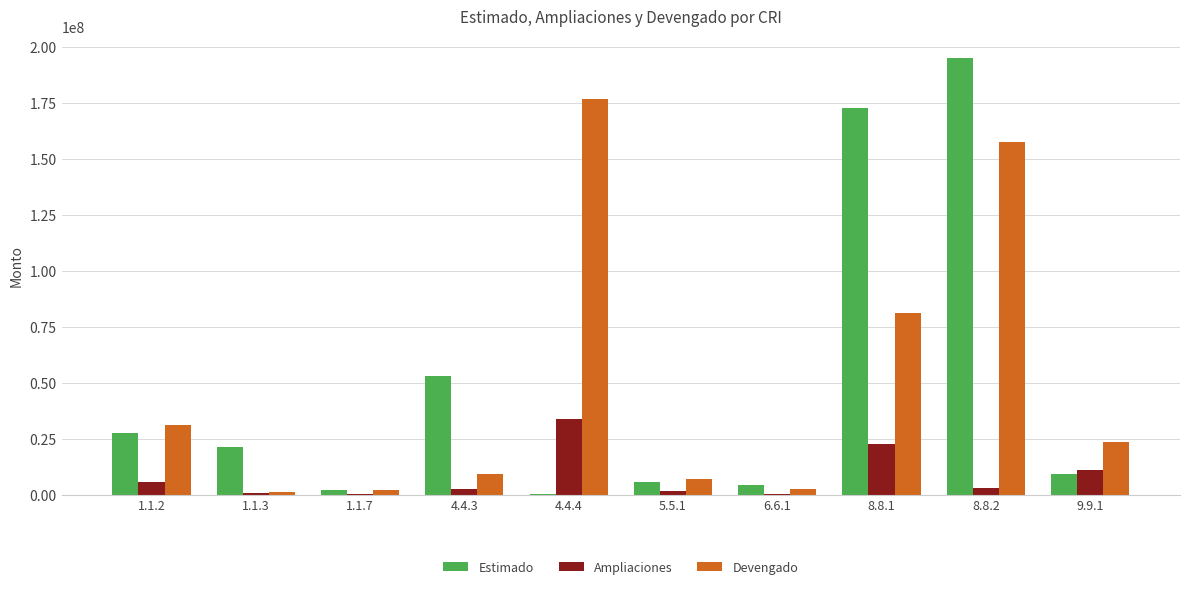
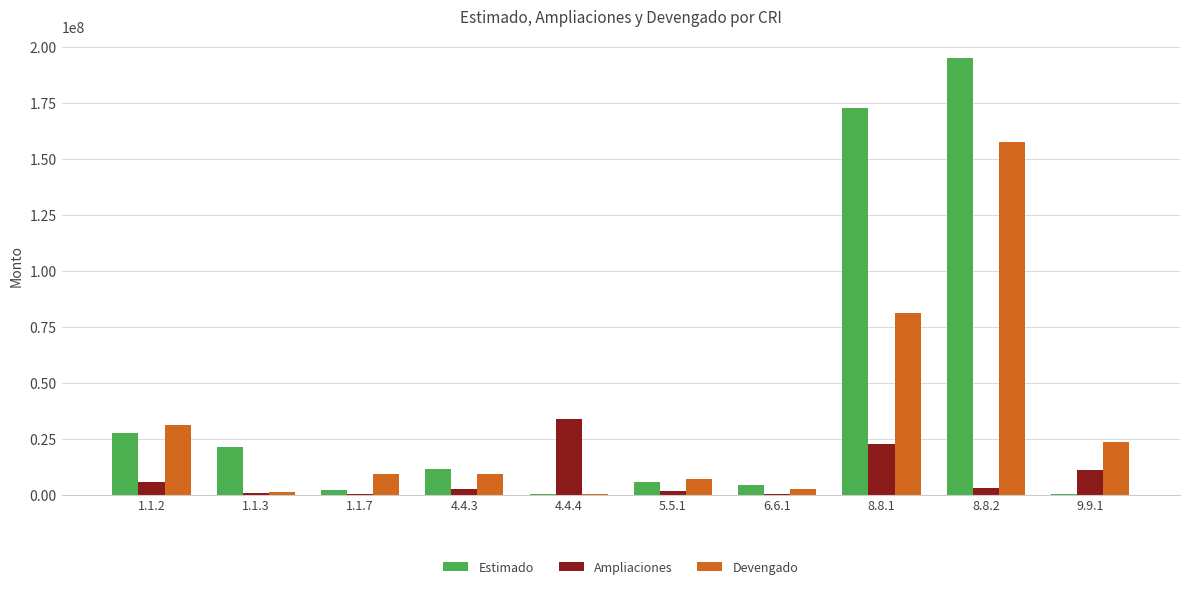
  {
    "Estimado": {
      "1.1.2": 28000000,
      "1.1.3": 21000000,
      "1.1.7": 2000000,
-     "4.4.3": 53000000,
+     "4.4.3": 12000000,
      "5.5.1": 6000000,
      "6.6.1": 4000000,
      "8.8.1": 173000000,
      "8.8.2": 195000000,
-     "9.9.1": 9000000
+     "9.9.1": 0
    },
    "Ampliaciones": {
      "1.1.2": 6000000,
      "4.4.3": 2000000,
      "4.4.4": 34000000,
      "5.5.1": 2000000,
      "8.8.1": 23000000,
      "8.8.2": 3000000,
      "9.9.1": 11000000
    },
    "Devengado": {
      "1.1.2": 31000000,
      "1.1.3": 1000000,
-     "1.1.7": 2000000,
+     "1.1.7": 9000000,
      "4.4.3": 9000000,
-     "4.4.4": 177000000,
+     "4.4.4": 0,
      "5.5.1": 7000000,
      "6.6.1": 3000000,
      "8.8.1": 81000000,
      "8.8.2": 158000000,
      "9.9.1": 23000000
    }
  }
